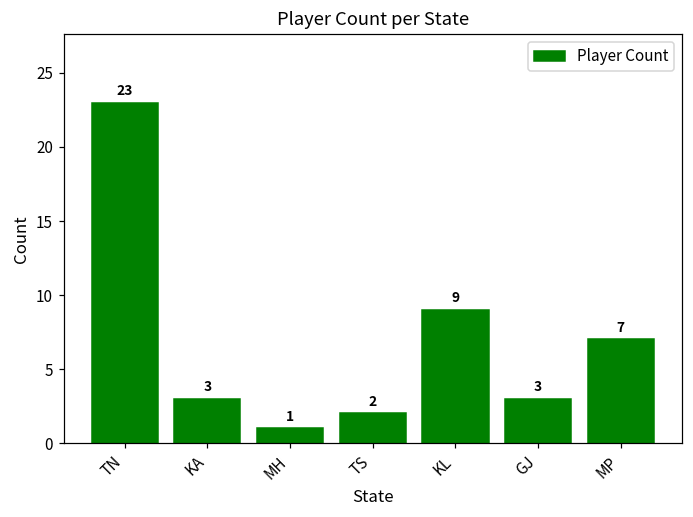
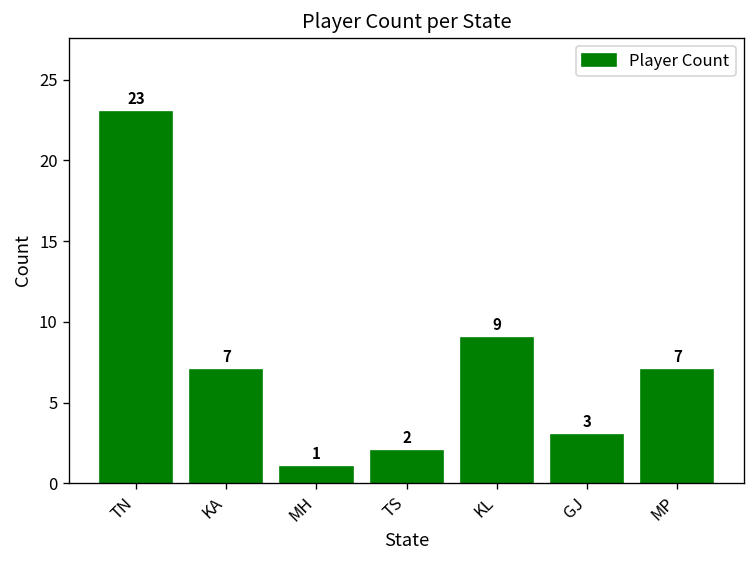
  {
    "TN": 23,
-   "KA": 3,
+   "KA": 7,
    "MH": 1,
    "TS": 2,
    "KL": 9,
    "GJ": 3,
    "MP": 7
  }
